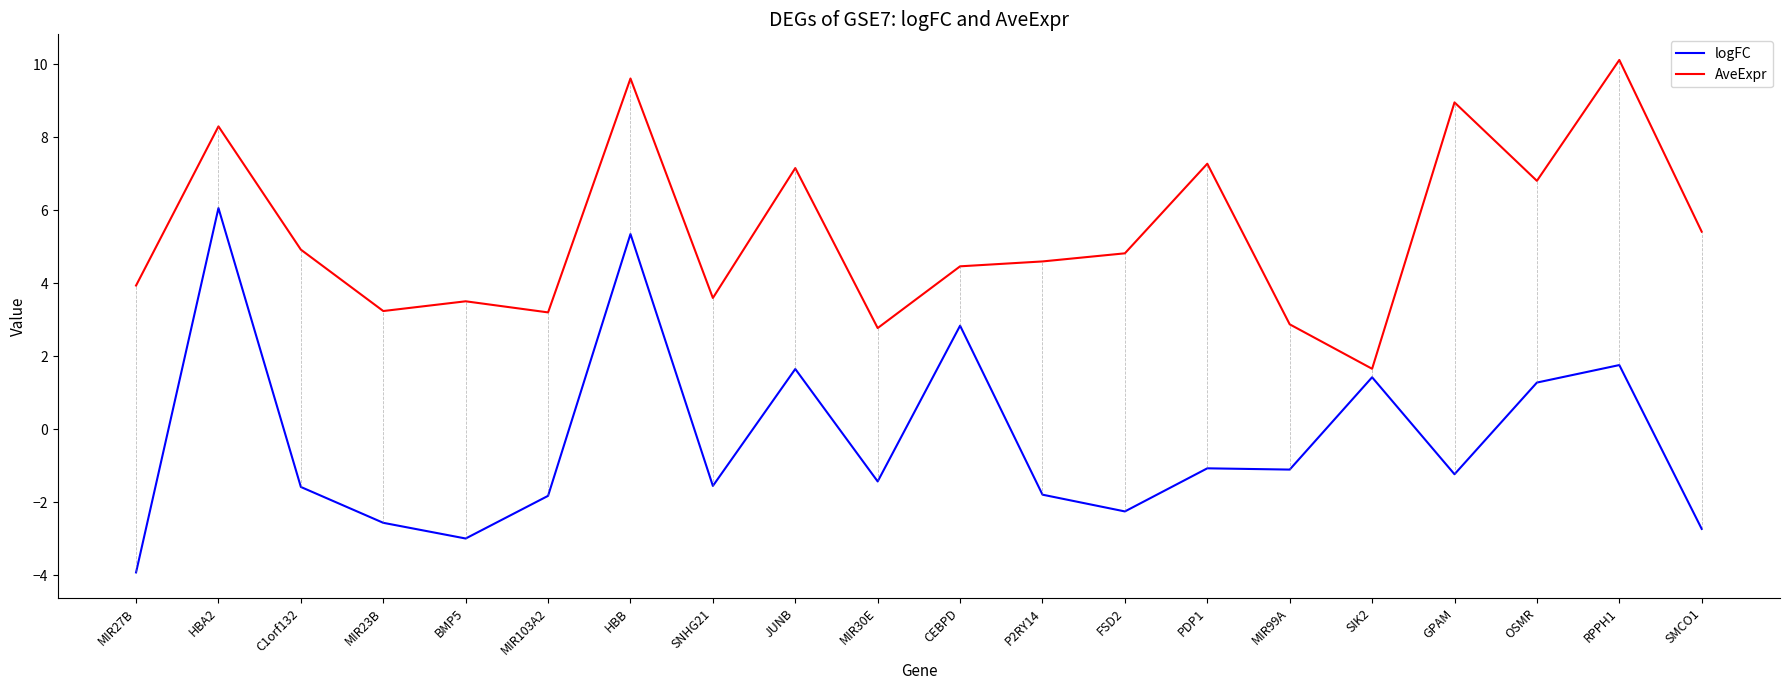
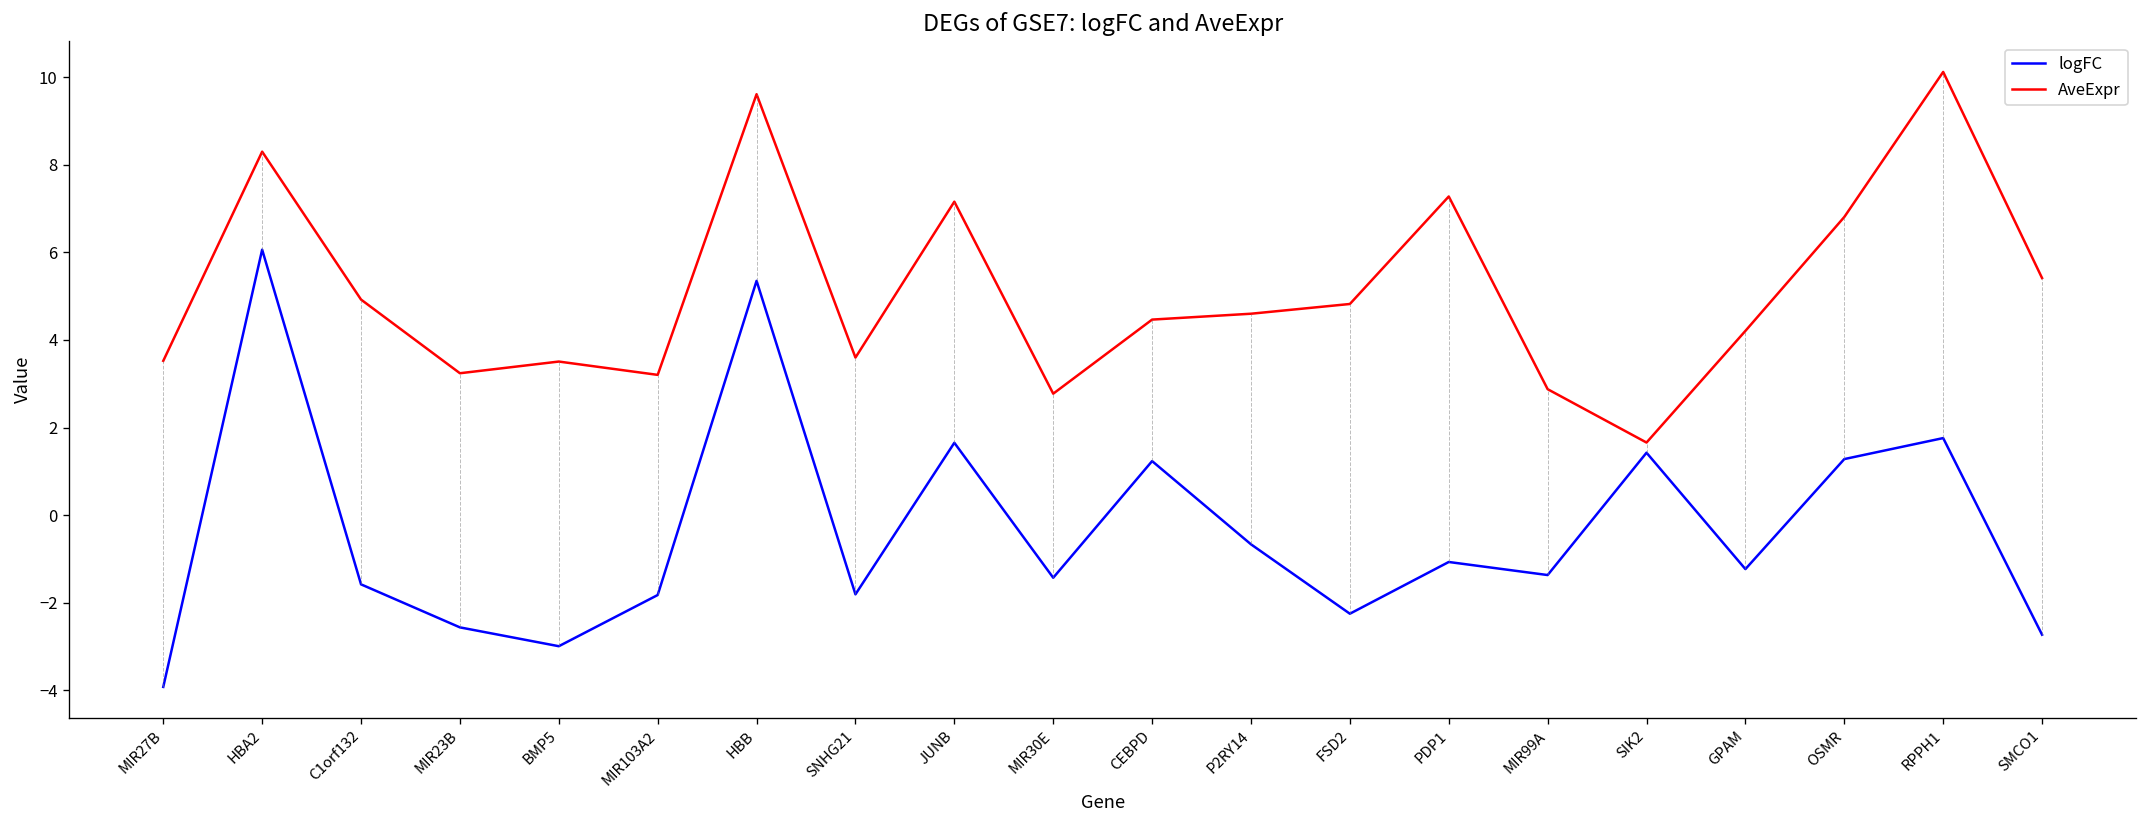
  {
    "logFC": {
-     "SNHG21": -1.6,
-     "CEBPD": 2.8,
-     "P2RY14": -1.8,
-     "MIR99A": -1.1
+     "SNHG21": -1.8,
+     "CEBPD": 1.2,
+     "P2RY14": -0.7,
+     "MIR99A": -1.4
    },
    "AveExpr": {
-     "MIR27B": 3.9,
-     "GPAM": 9.0
+     "MIR27B": 3.5,
+     "GPAM": 4.2
    }
  }
